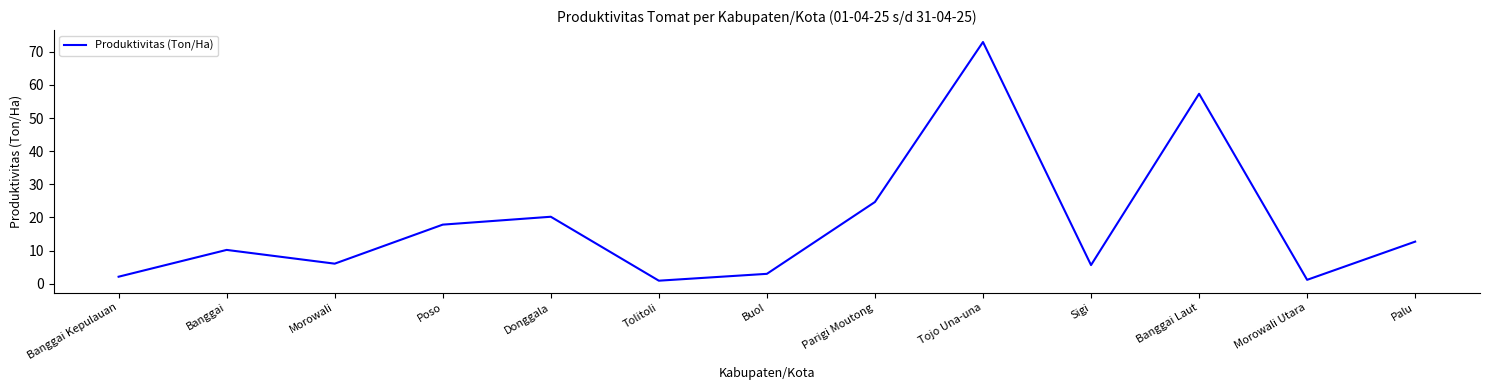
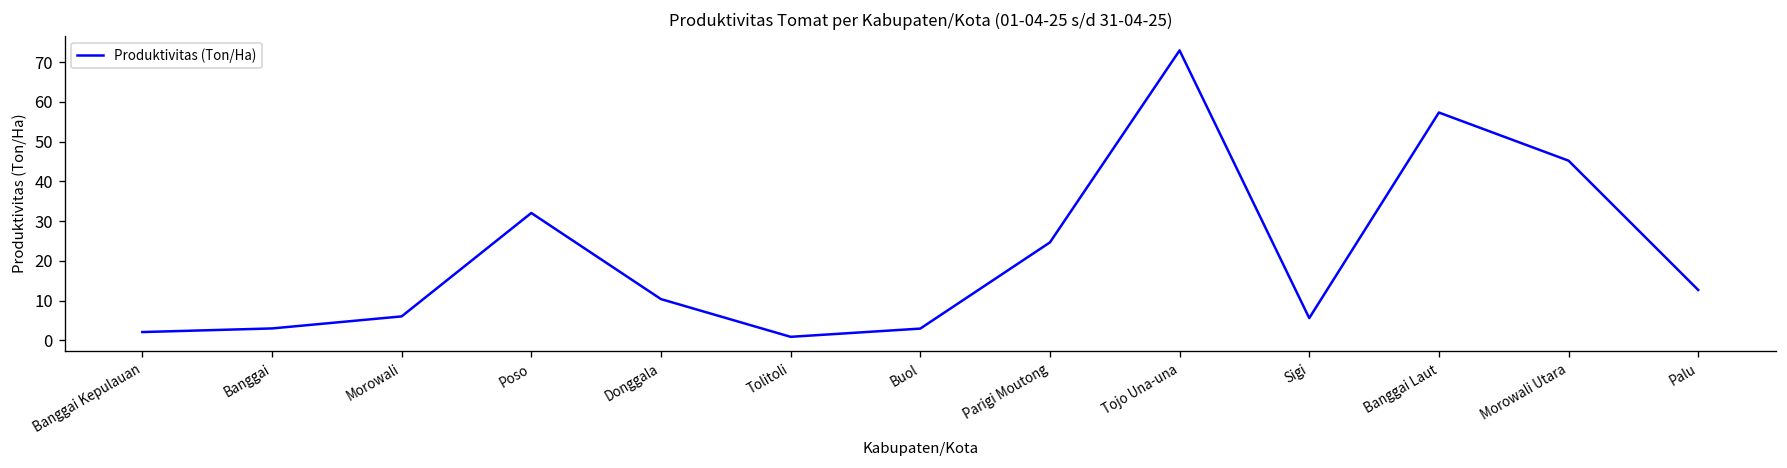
  {
    "Banggai Kepulauan": 2,
-   "Banggai": 10,
+   "Banggai": 3,
    "Morowali": 6,
-   "Poso": 18,
-   "Donggala": 20,
+   "Poso": 32,
+   "Donggala": 10,
    "Tolitoli": 1,
    "Buol": 3,
    "Parigi Moutong": 25,
    "Tojo Una-una": 73,
    "Sigi": 6,
    "Banggai Laut": 57,
-   "Morowali Utara": 1,
+   "Morowali Utara": 45,
    "Palu": 13
  }
